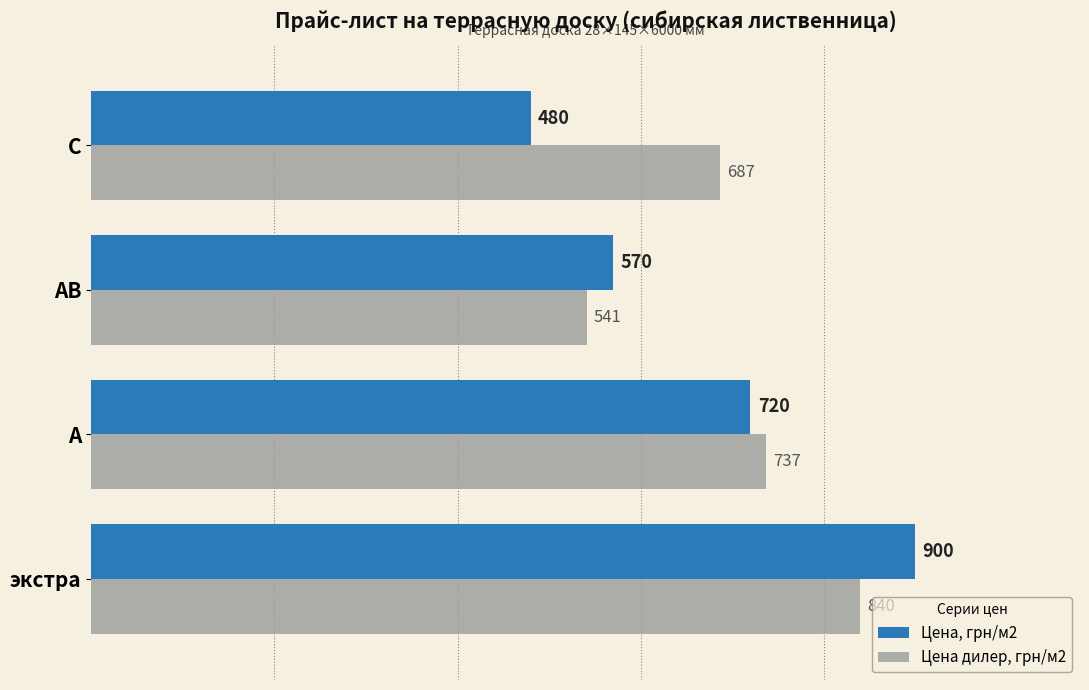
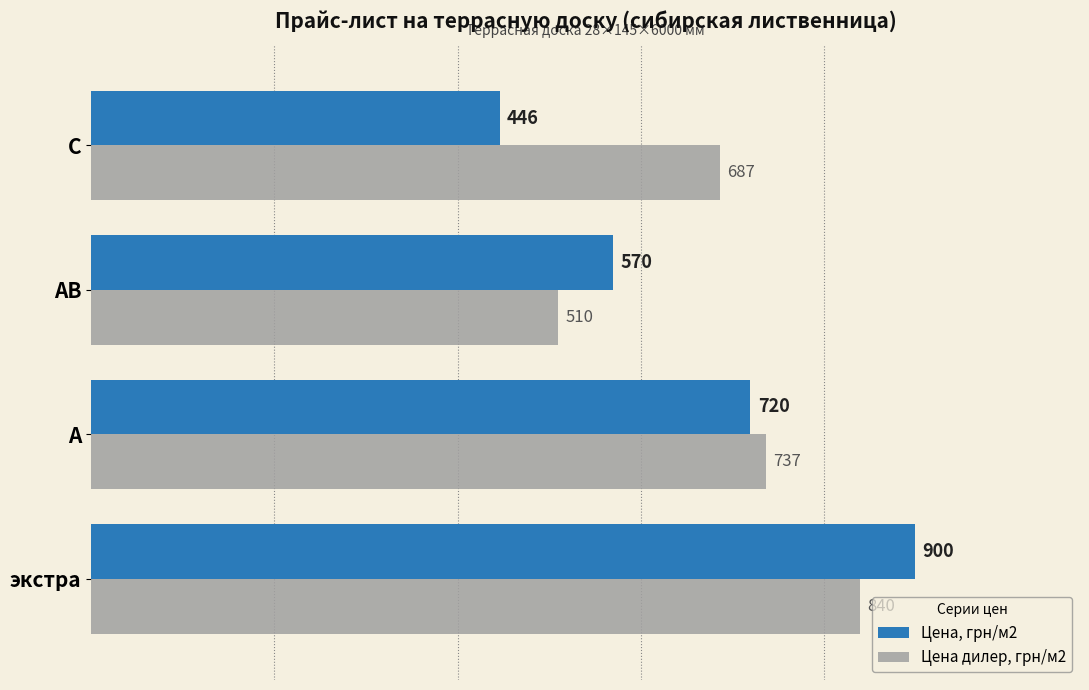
  {
    "Цена, грн/м2": {
-     "С": 480,
+     "С": 446,
      "АВ": 570,
      "А": 720,
      "экстра": 900
    },
    "Цена дилер, грн/м2": {
      "С": 687,
-     "АВ": 541,
+     "АВ": 510,
      "А": 737
    }
  }
